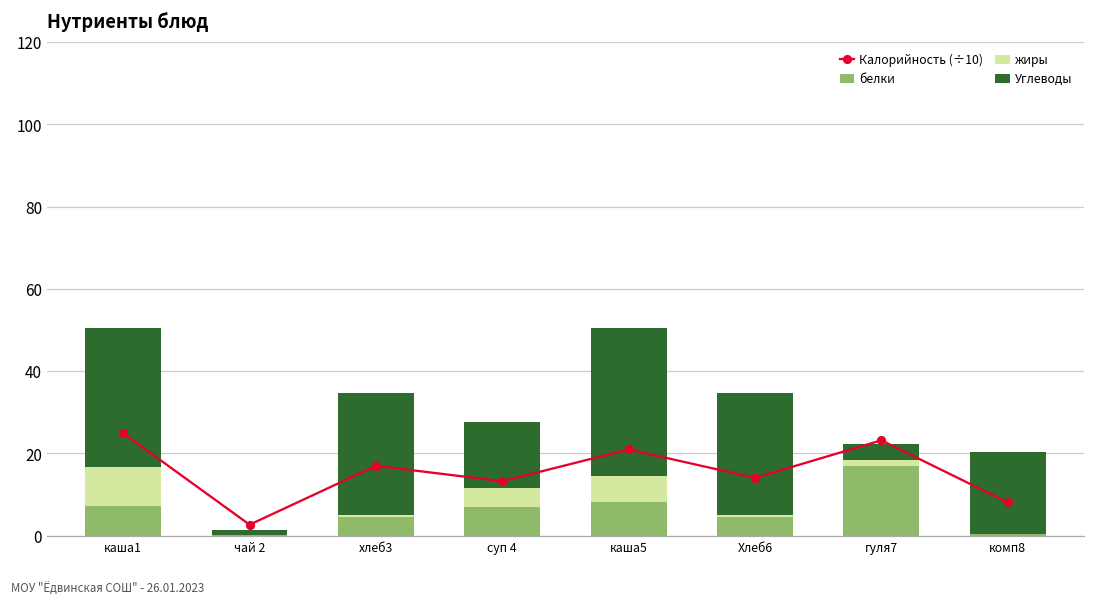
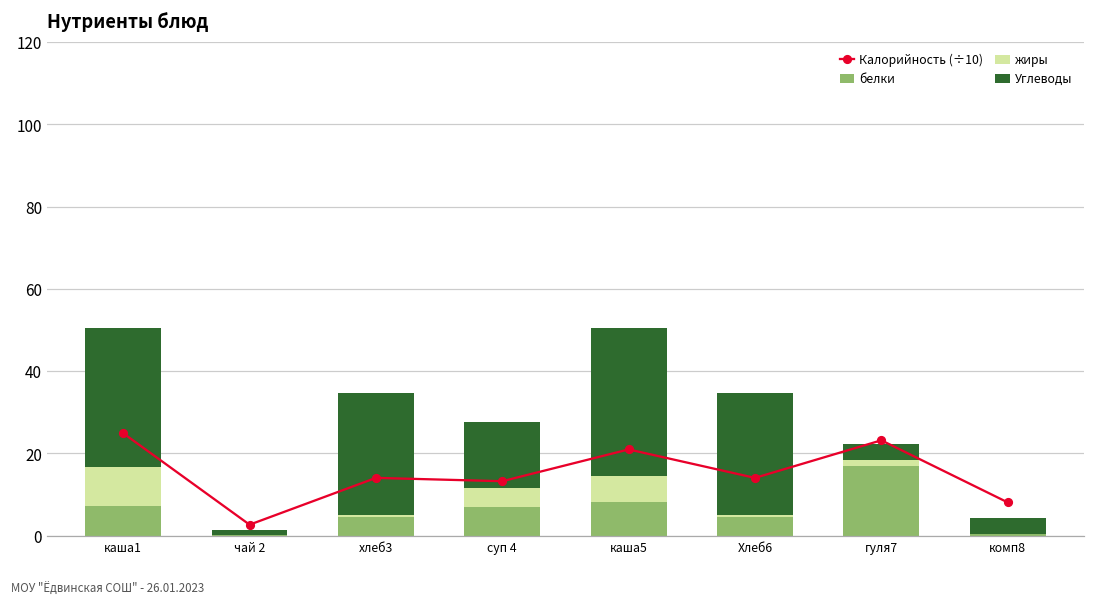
  {
    "Калорийность (÷10)": {
      "каша1": 25,
      "чай 2": 3,
-     "хлеб3": 17,
+     "хлеб3": 14,
      "суп 4": 13,
      "каша5": 21,
      "Хлеб6": 14,
      "гуля7": 23,
      "комп8": 8
    },
    "белки": {
      "каша1": 7,
      "хлеб3": 5,
      "суп 4": 7,
      "каша5": 8,
      "Хлеб6": 5,
      "гуля7": 17
    },
    "жиры": {
      "каша1": 9,
      "чай 2": 0,
      "суп 4": 5,
      "каша5": 6,
      "гуля7": 2,
      "комп8": 0
    },
    "Углеводы": {
      "каша1": 34,
      "чай 2": 1,
      "хлеб3": 30,
      "суп 4": 16,
      "каша5": 36,
      "Хлеб6": 30,
      "гуля7": 4,
-     "комп8": 20
+     "комп8": 4
    }
  }
